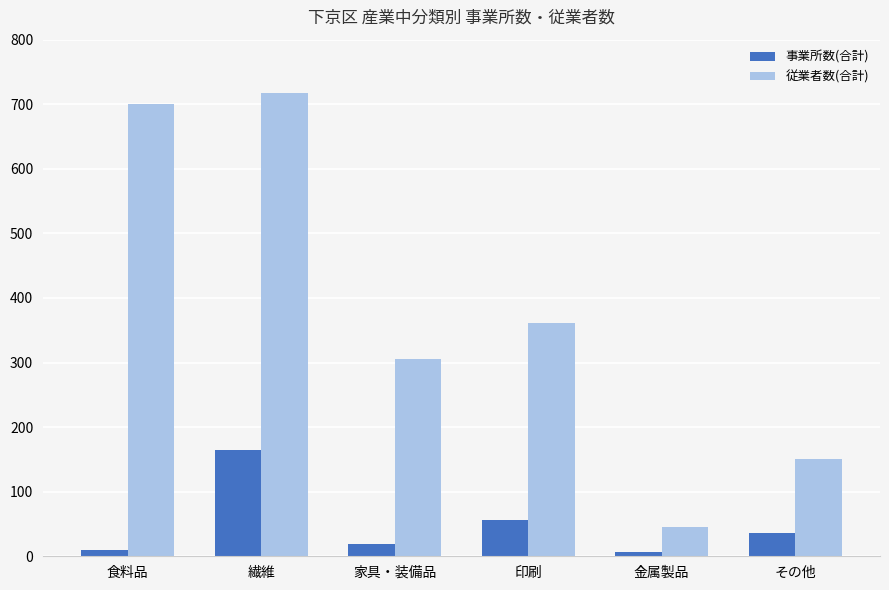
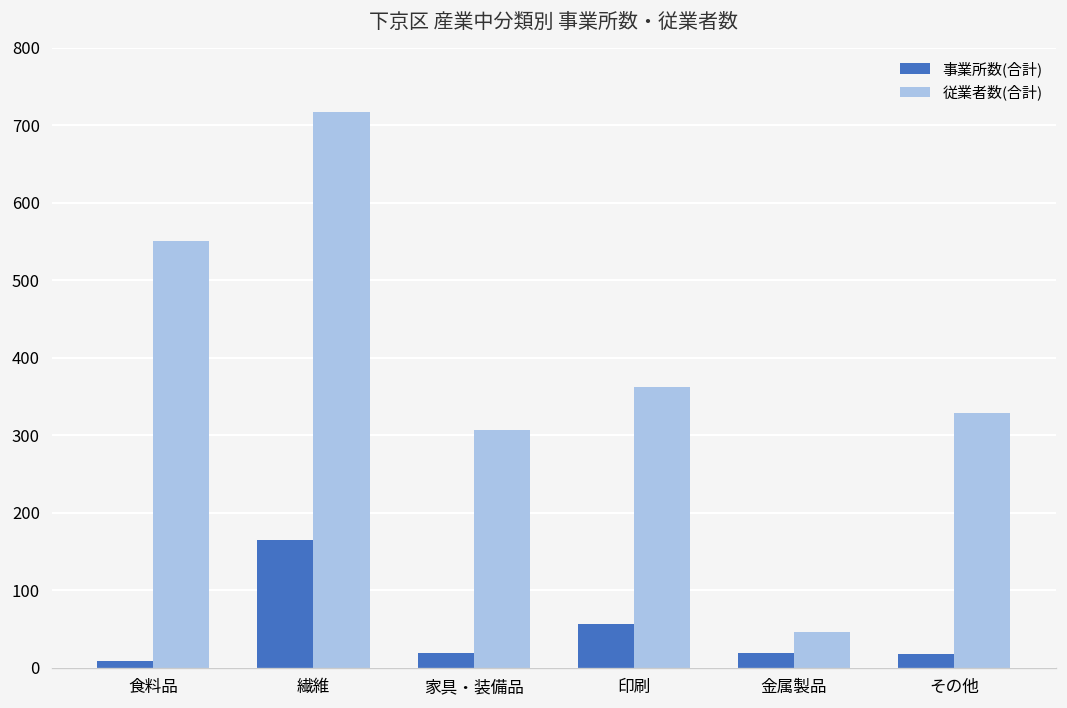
  {
    "事業所数(合計)": {
      "食料品": 10,
      "繊維": 170,
      "家具・装備品": 20,
      "印刷": 60,
-     "金属製品": 10,
-     "その他": 40
+     "金属製品": 20,
+     "その他": 20
    },
    "従業者数(合計)": {
-     "食料品": 700,
+     "食料品": 550,
      "繊維": 720,
      "家具・装備品": 310,
      "印刷": 360,
      "金属製品": 50,
-     "その他": 150
+     "その他": 330
    }
  }
